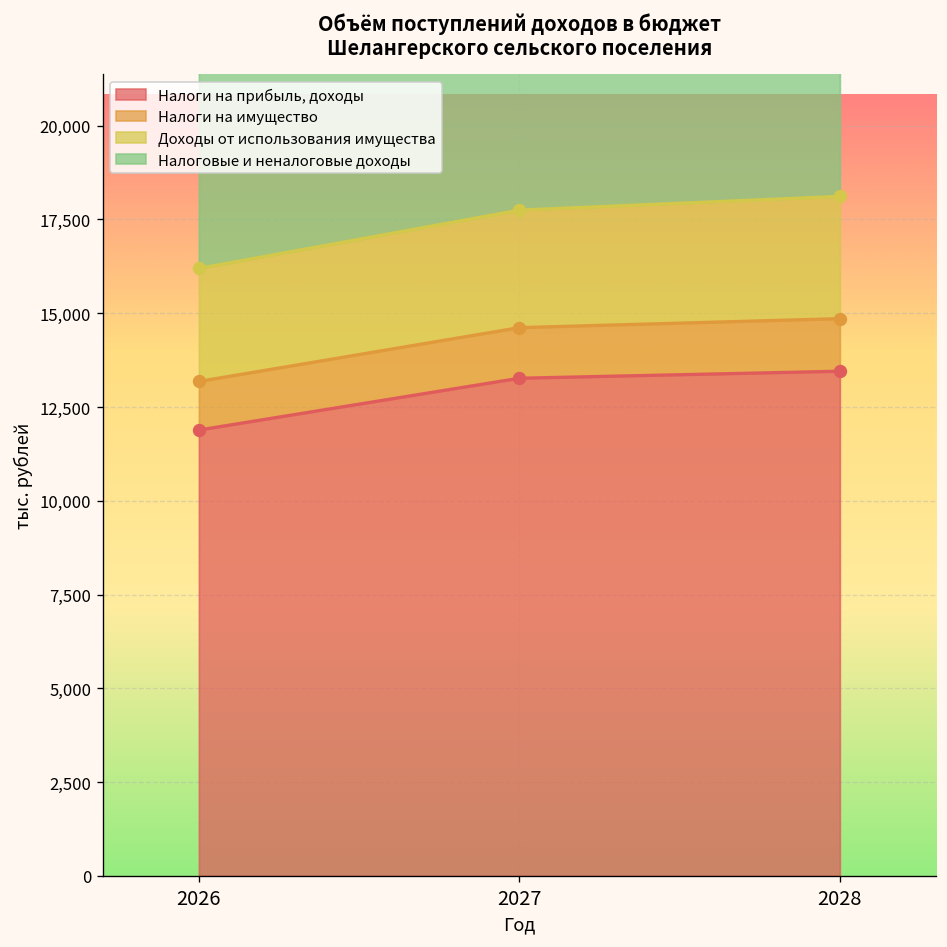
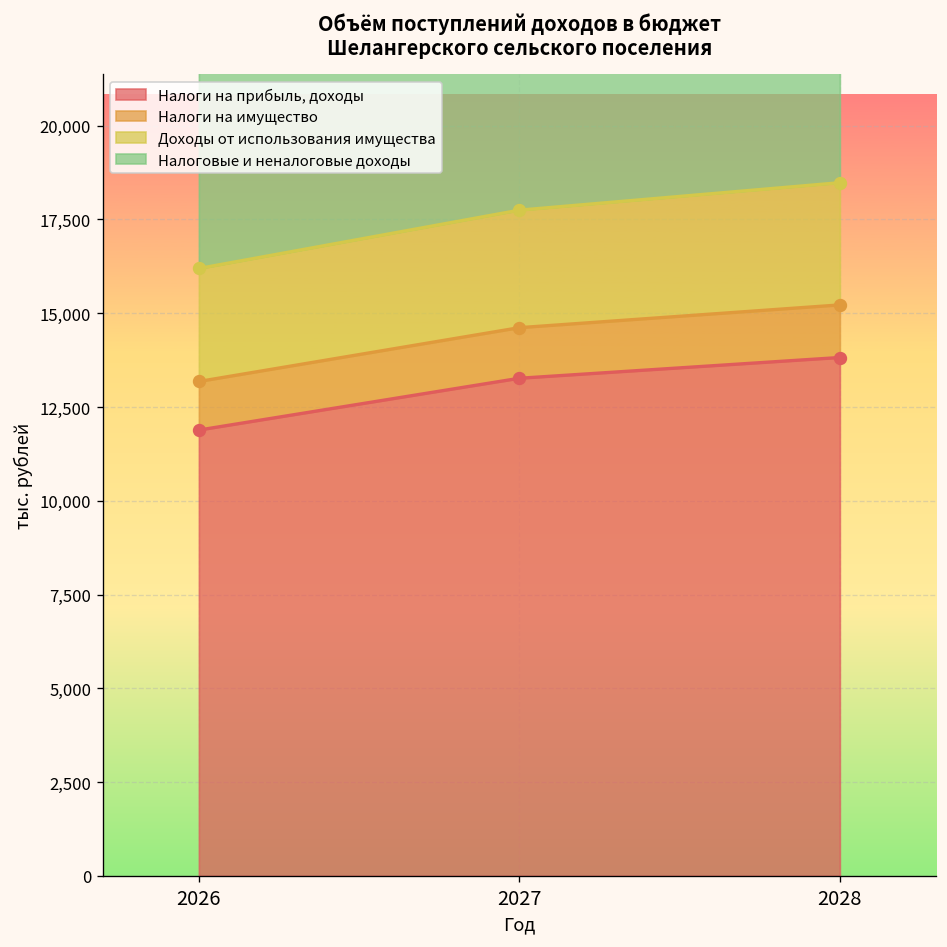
  {
    "Налоги на прибыль, доходы": {
      "2026": "11,900",
      "2027": "13,300",
-     "2028": "13,500"
+     "2028": "13,800"
    }
  }
